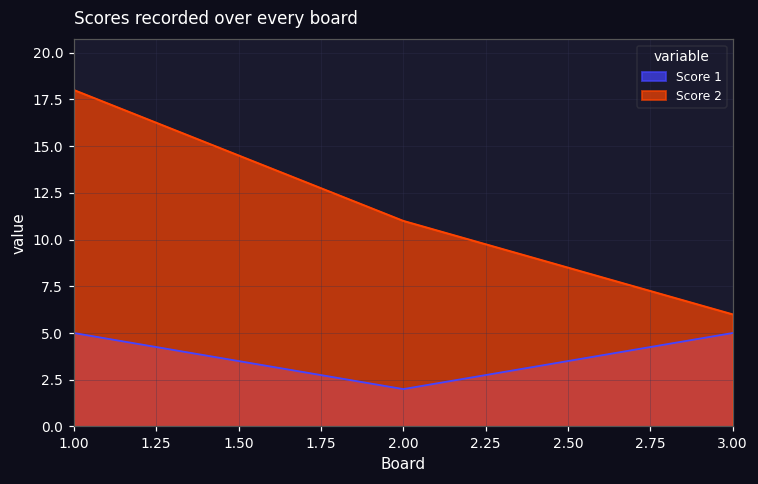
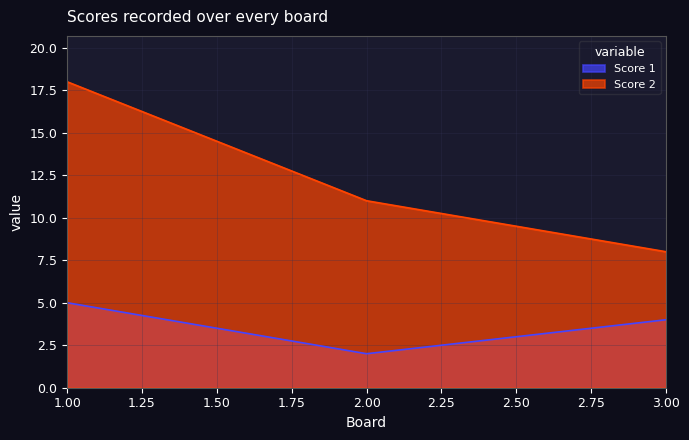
  {
    "Score 1": {
      "1.00": 5,
      "2.00": 2,
-     "3.00": 5
+     "3.00": 4
    },
    "Score 2": {
      "1.00": 18,
      "2.00": 11,
-     "3.00": 6
+     "3.00": 8
    }
  }
